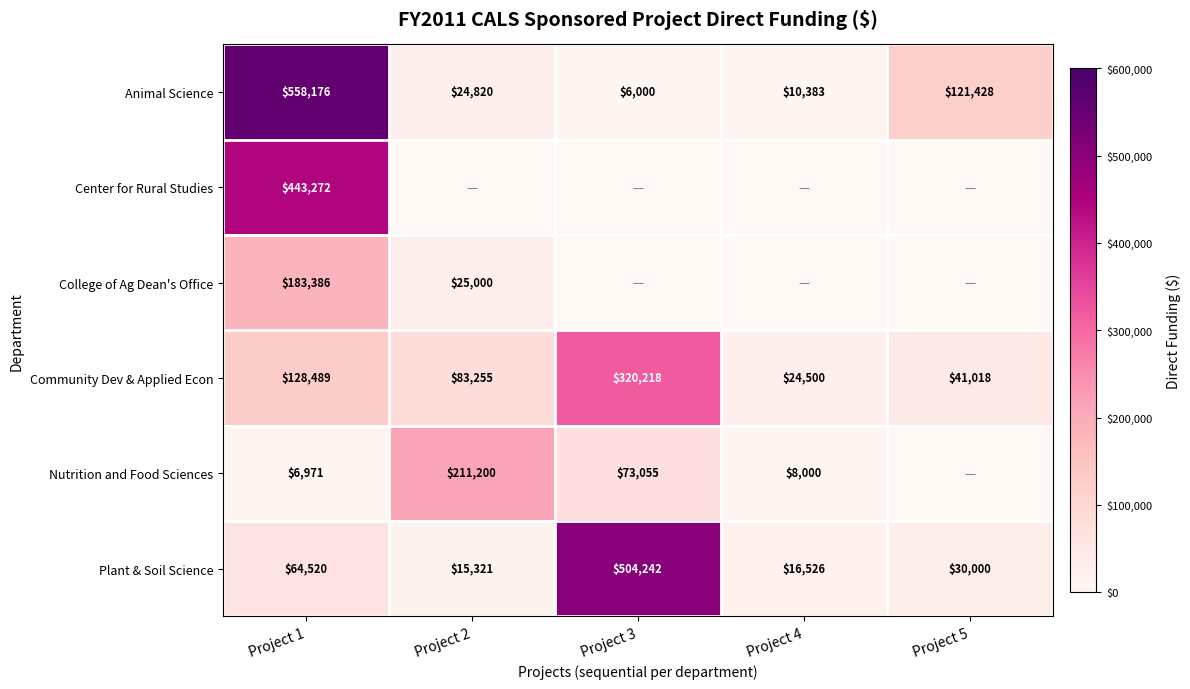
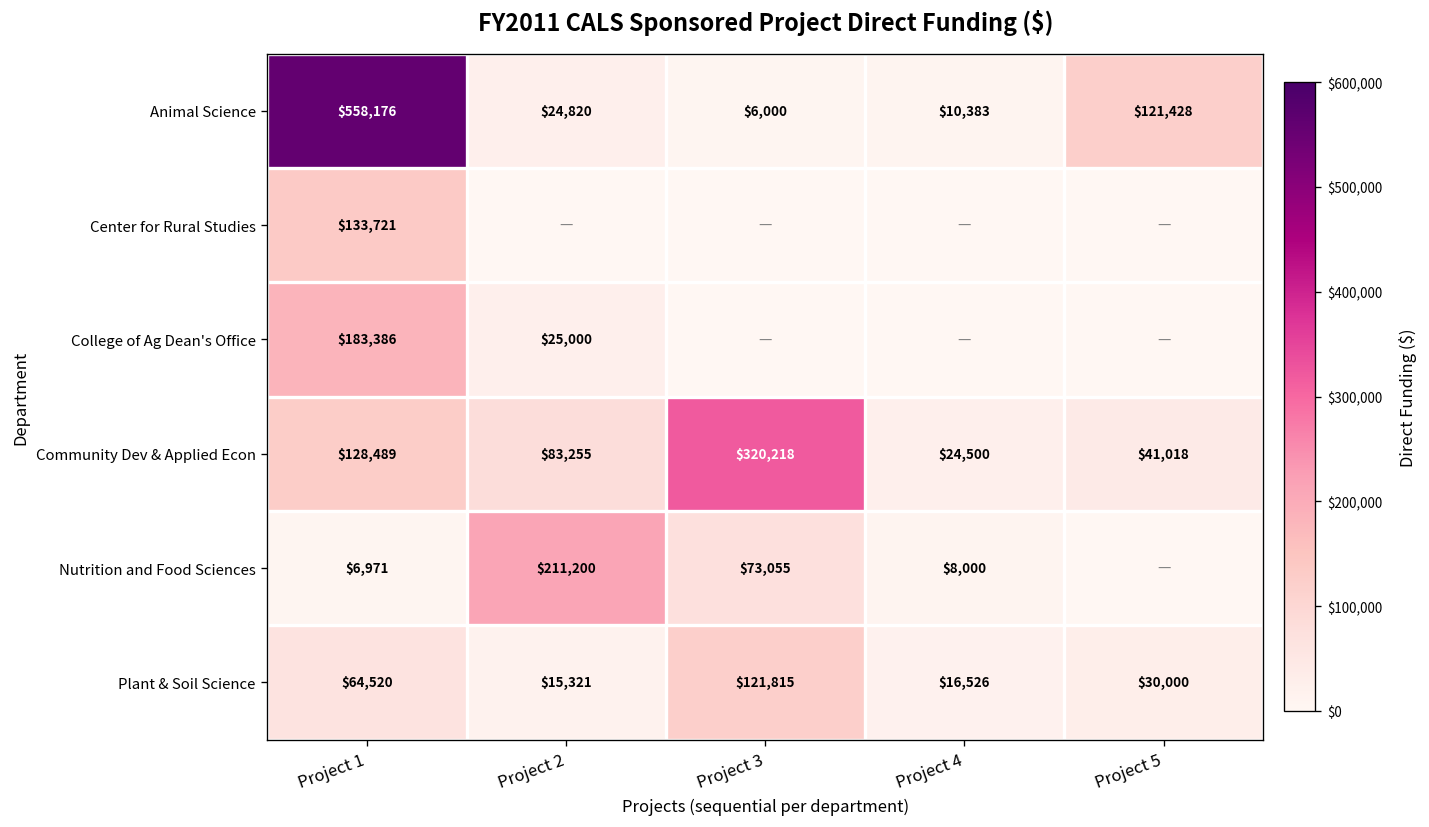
  {
    "Animal Science": {
      "Project 1": "$558,176",
      "Project 2": "$24,820",
      "Project 3": "$6,000",
      "Project 4": "$10,383",
      "Project 5": "$121,428"
    },
    "Center for Rural Studies": {
-     "Project 1": "$443,272"
+     "Project 1": "$133,721"
    },
    "College of Ag Dean's Office": {
      "Project 1": "$183,386",
      "Project 2": "$25,000"
    },
    "Community Dev & Applied Econ": {
      "Project 1": "$128,489",
      "Project 2": "$83,255",
      "Project 3": "$320,218",
      "Project 4": "$24,500",
      "Project 5": "$41,018"
    },
    "Nutrition and Food Sciences": {
      "Project 1": "$6,971",
      "Project 2": "$211,200",
      "Project 3": "$73,055",
      "Project 4": "$8,000"
    },
    "Plant & Soil Science": {
      "Project 1": "$64,520",
      "Project 2": "$15,321",
-     "Project 3": "$504,242",
+     "Project 3": "$121,815",
      "Project 4": "$16,526",
      "Project 5": "$30,000"
    }
  }
